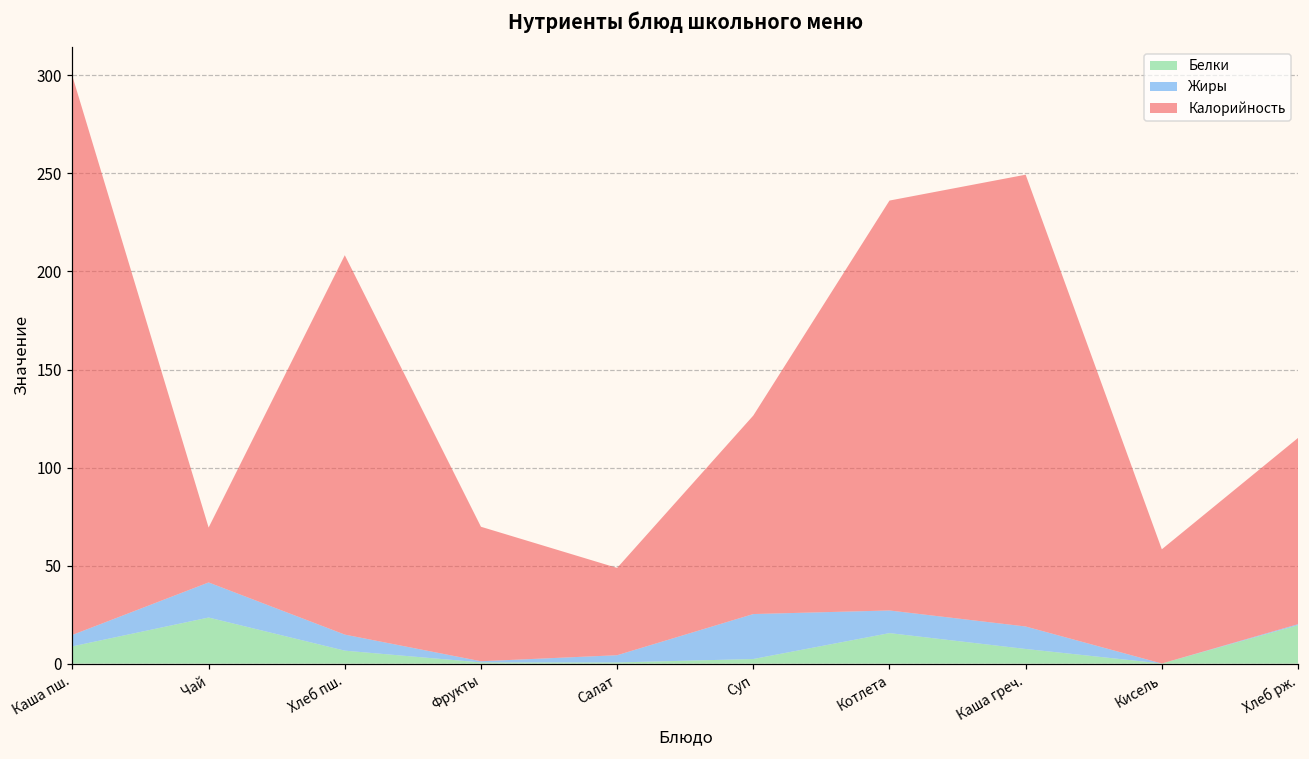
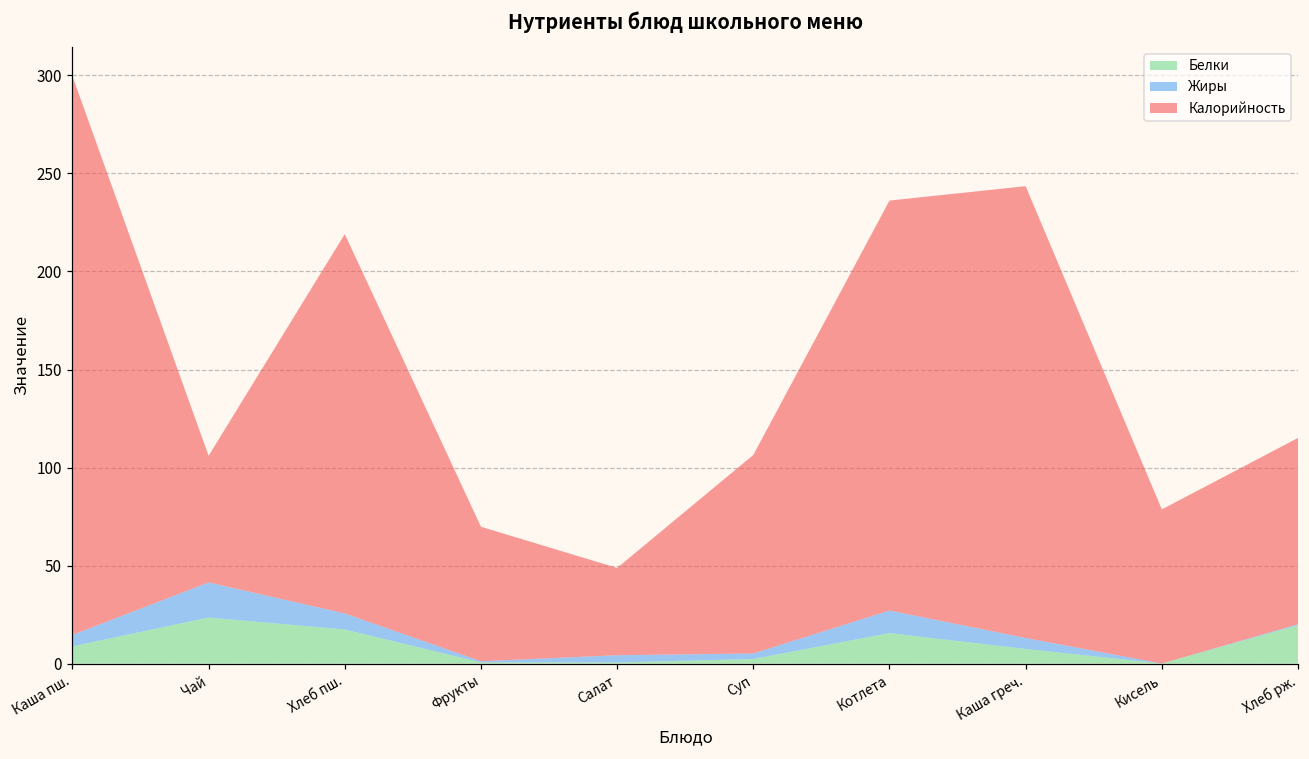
  {
    "Белки": {
      "Каша пш.": 9,
      "Чай": 24,
-     "Хлеб пш.": 7,
+     "Хлеб пш.": 17,
      "Суп": 2,
      "Котлета": 16,
      "Каша греч.": 7
    },
    "Жиры": {
      "Каша пш.": 6,
      "Чай": 18,
      "Хлеб пш.": 8,
      "Салат": 4,
-     "Суп": 23,
+     "Суп": 3,
      "Котлета": 12,
-     "Каша греч.": 11
+     "Каша греч.": 6
    },
    "Калорийность": {
      "Каша пш.": 285,
-     "Чай": 28,
+     "Чай": 65,
      "Хлеб пш.": 194,
      "Фрукты": 69,
      "Салат": 45,
      "Суп": 101,
      "Котлета": 209,
      "Каша греч.": 230,
-     "Кисель": 58,
+     "Кисель": 79,
      "Хлеб рж.": 95
    }
  }
